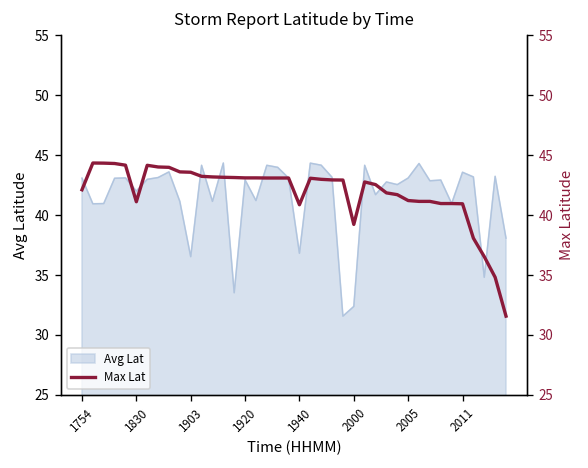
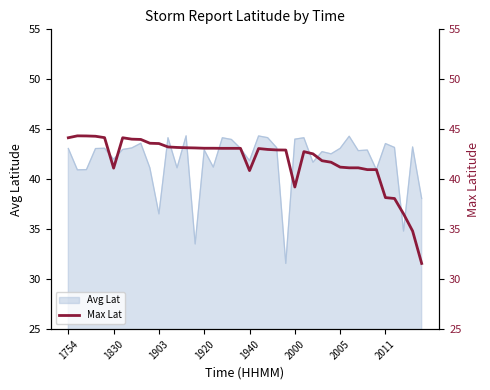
  {
    "Avg Lat": {
      "1754": 43,
      "1830": 42,
      "1920": 43,
-     "1940": 37,
-     "2000": 32,
+     "1940": 42,
+     "2000": 44,
      "2011": 44
    },
    "Max Lat": {
-     "1754": 42,
+     "1754": 44,
      "1830": 41,
      "1920": 43,
      "1940": 41,
      "2000": 39,
-     "2011": 41
+     "2011": 38
    }
  }
